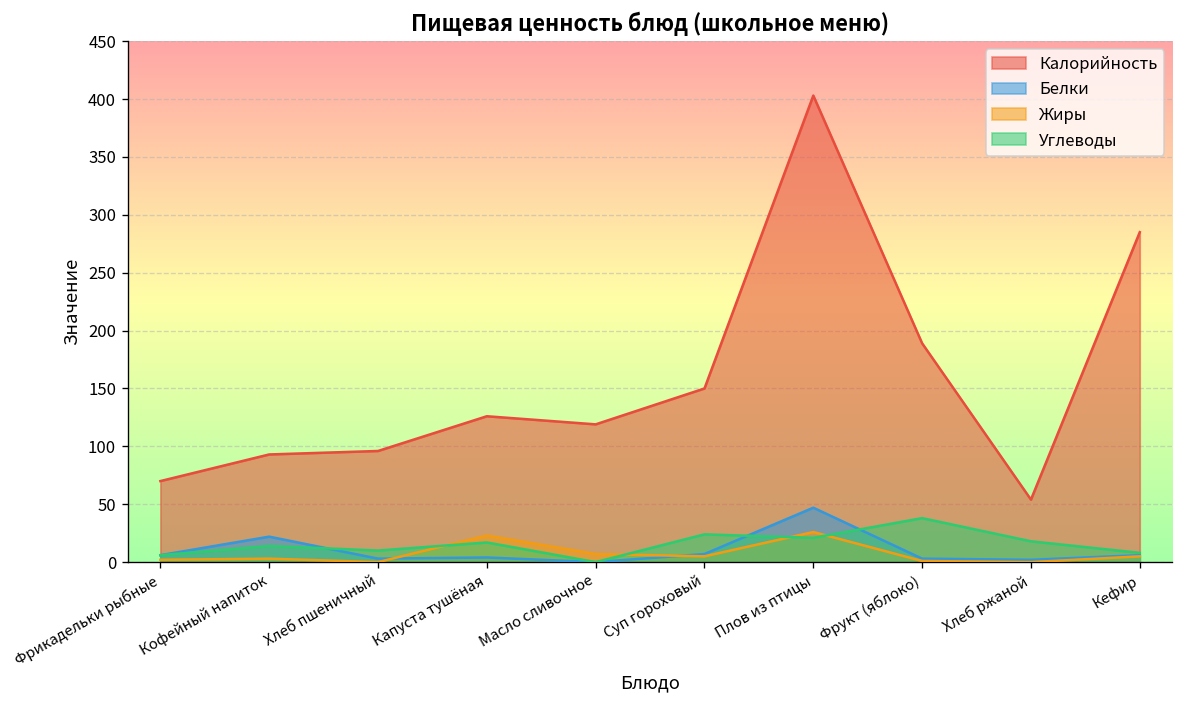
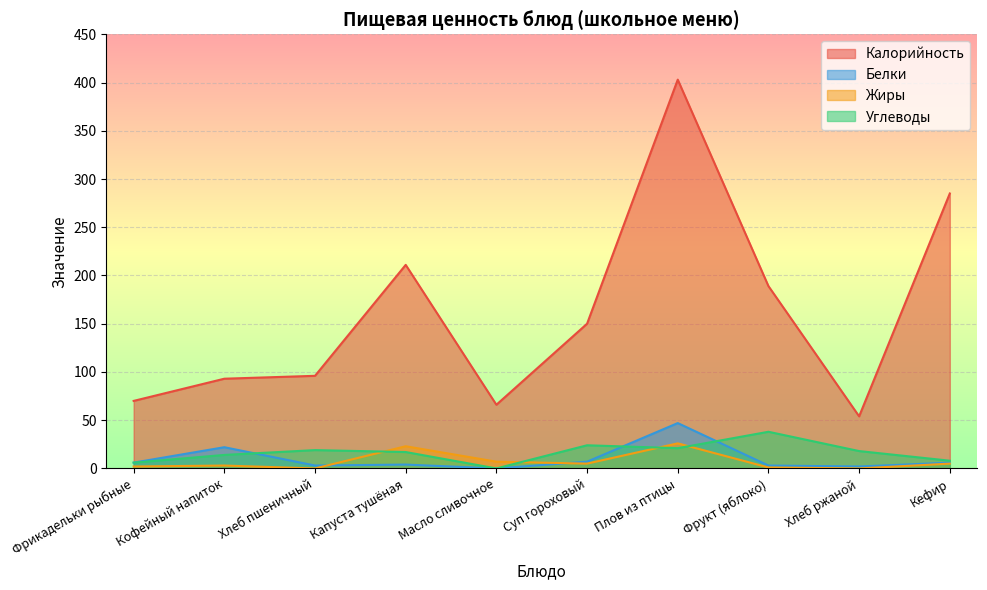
  {
    "Калорийность": {
      "Фрикадельки рыбные": 70,
      "Кофейный напиток": 90,
      "Хлеб пшеничный": 100,
-     "Капуста тушёная": 130,
-     "Масло сливочное": 120,
+     "Капуста тушёная": 210,
+     "Масло сливочное": 70,
      "Суп гороховый": 150,
      "Плов из птицы": 400,
      "Фрукт (яблоко)": 190,
      "Хлеб ржаной": 50,
      "Кефир": 290
    },
    "Белки": {
      "Кофейный напиток": 20,
      "Хлеб пшеничный": 0,
      "Капуста тушёная": 0,
      "Плов из птицы": 50
    },
    "Жиры": {
      "Фрикадельки рыбные": 0,
      "Кофейный напиток": 0,
      "Хлеб пшеничный": 0,
      "Капуста тушёная": 20,
      "Масло сливочное": 10,
      "Плов из птицы": 30
    },
    "Углеводы": {
      "Кофейный напиток": 10,
-     "Хлеб пшеничный": 10,
+     "Хлеб пшеничный": 20,
      "Капуста тушёная": 20,
      "Суп гороховый": 20,
      "Плов из птицы": 20,
      "Фрукт (яблоко)": 40,
      "Хлеб ржаной": 20
    }
  }
